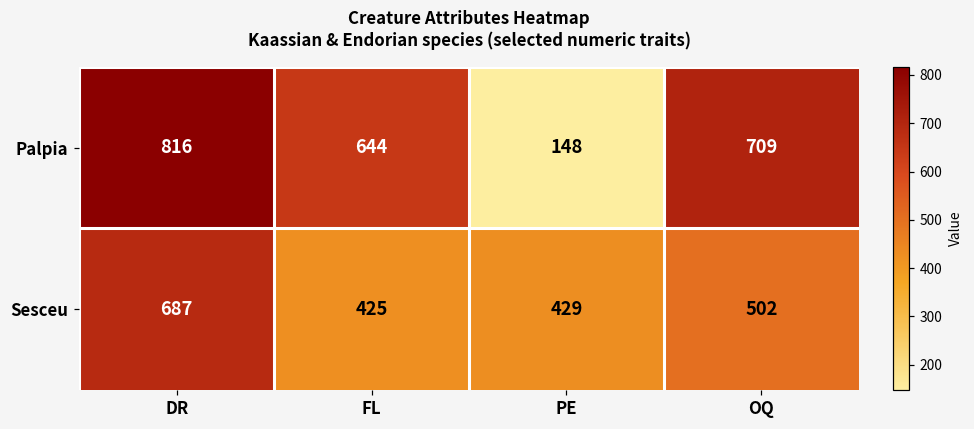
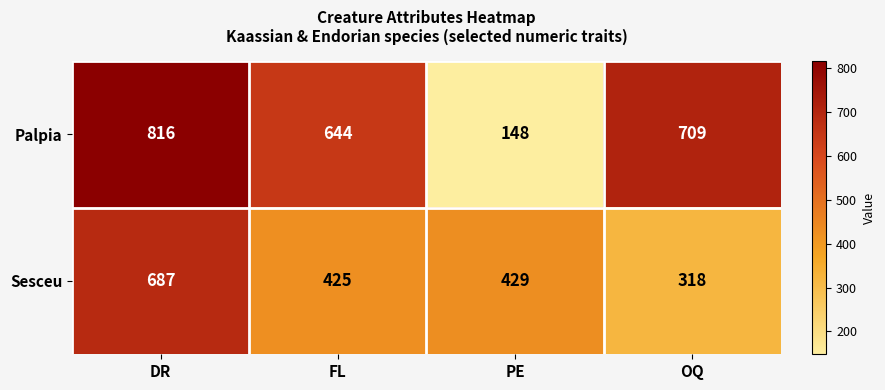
  {
    "Palpia": {
      "DR": 816,
      "FL": 644,
      "PE": 148,
      "OQ": 709
    },
    "Sesceu": {
      "DR": 687,
      "FL": 425,
      "PE": 429,
-     "OQ": 502
+     "OQ": 318
    }
  }
